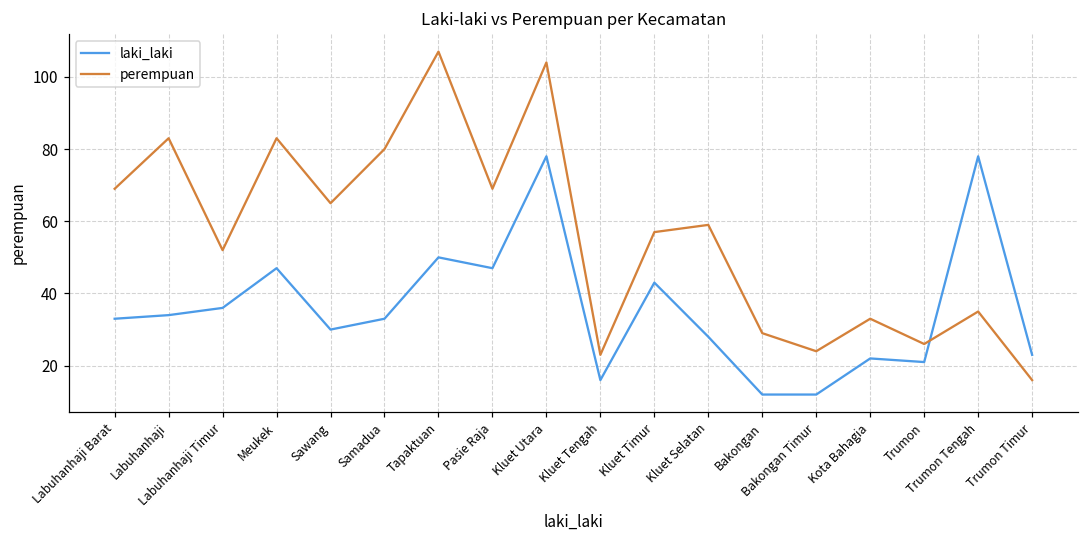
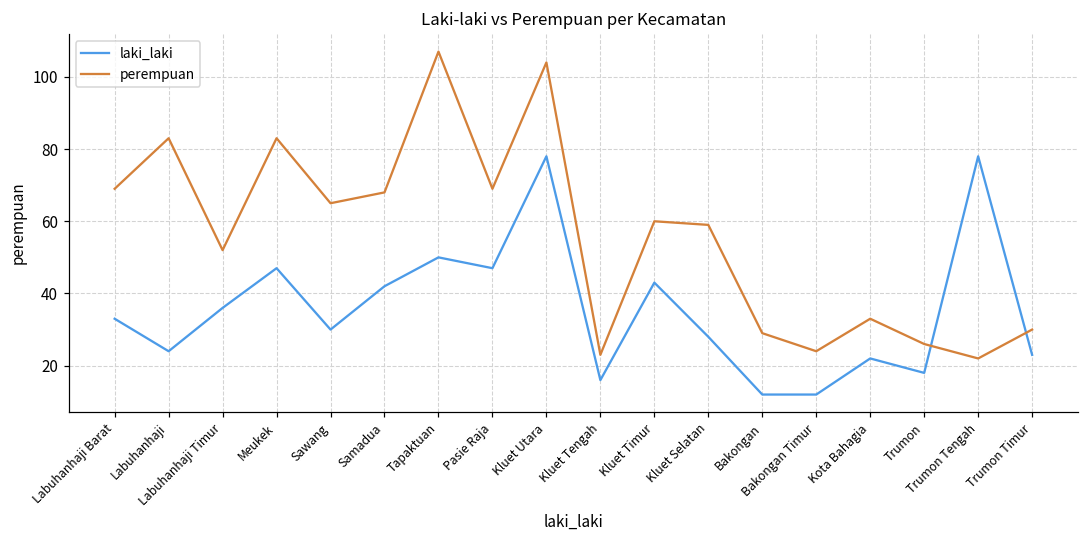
  {
    "laki_laki": {
      "Labuhanhaji Barat": 33,
-     "Labuhanhaji": 34,
+     "Labuhanhaji": 24,
      "Labuhanhaji Timur": 36,
      "Meukek": 47,
      "Sawang": 30,
-     "Samadua": 33,
+     "Samadua": 42,
      "Tapaktuan": 50,
      "Pasie Raja": 47,
      "Kluet Utara": 78,
      "Kluet Tengah": 16,
      "Kluet Timur": 43,
      "Kluet Selatan": 28,
      "Bakongan": 12,
      "Bakongan Timur": 12,
      "Kota Bahagia": 22,
-     "Trumon": 21,
+     "Trumon": 18,
      "Trumon Tengah": 78,
      "Trumon Timur": 23
    },
    "perempuan": {
      "Labuhanhaji Barat": 69,
      "Labuhanhaji": 83,
      "Labuhanhaji Timur": 52,
      "Meukek": 83,
      "Sawang": 65,
-     "Samadua": 80,
+     "Samadua": 68,
      "Tapaktuan": 107,
      "Pasie Raja": 69,
      "Kluet Utara": 104,
      "Kluet Tengah": 23,
-     "Kluet Timur": 57,
+     "Kluet Timur": 60,
      "Kluet Selatan": 59,
      "Bakongan": 29,
      "Bakongan Timur": 24,
      "Kota Bahagia": 33,
      "Trumon": 26,
-     "Trumon Tengah": 35,
-     "Trumon Timur": 16
+     "Trumon Tengah": 22,
+     "Trumon Timur": 30
    }
  }
